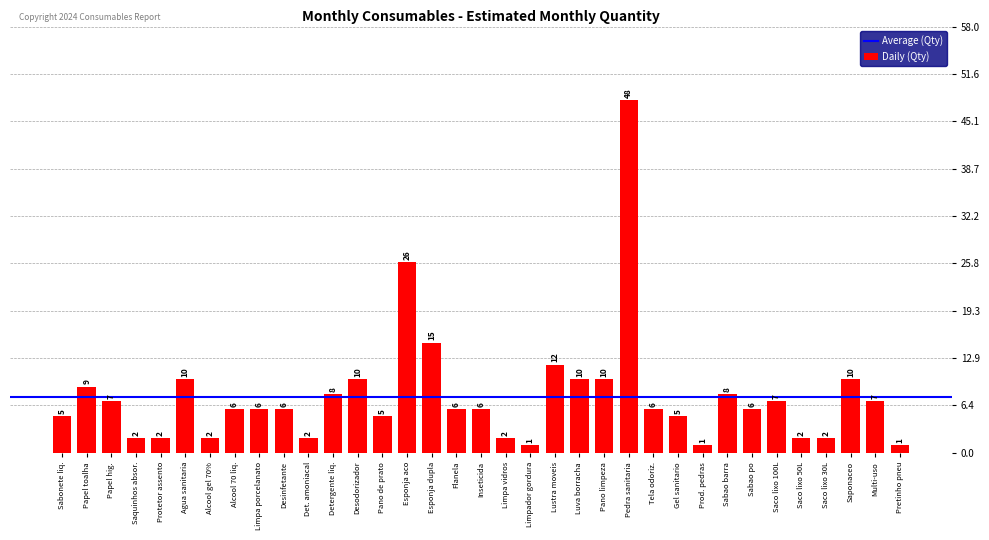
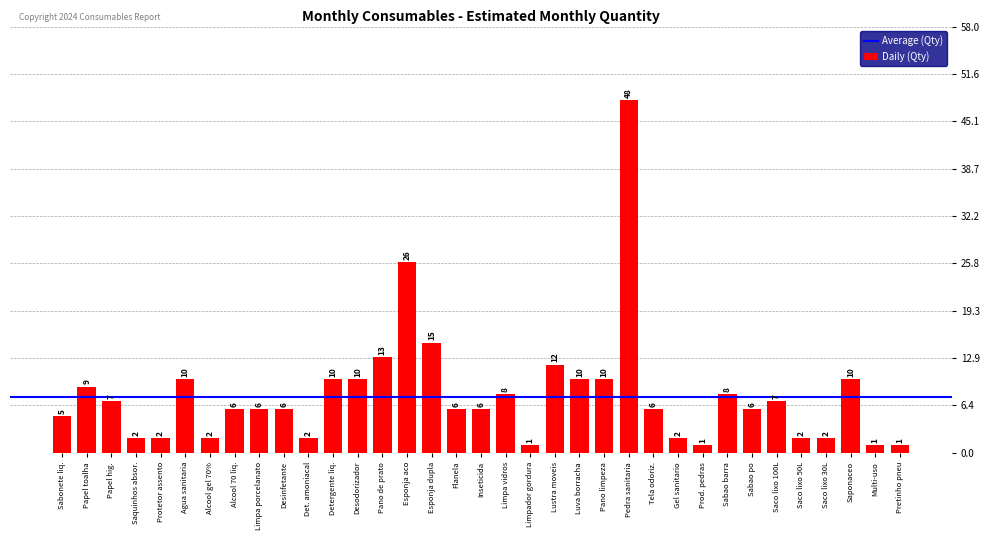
  {
    "Sabonete liq.": 5,
    "Papel toalha": 9,
    "Papel hig.": 7,
    "Saquinhos absor.": 2,
    "Protetor assento": 2,
    "Agua sanitaria": 10,
    "Alcool gel 70%": 2,
    "Alcool 70 liq.": 6,
    "Limpa porcelanato": 6,
    "Desinfetante": 6,
    "Det. amoniacal": 2,
-   "Detergente liq.": 8,
+   "Detergente liq.": 10,
    "Desodorizador": 10,
-   "Pano de prato": 5,
+   "Pano de prato": 13,
    "Esponja aco": 26,
    "Esponja dupla": 15,
    "Flanela": 6,
    "Inseticida": 6,
-   "Limpa vidros": 2,
+   "Limpa vidros": 8,
    "Limpador gordura": 1,
    "Lustra moveis": 12,
    "Luva borracha": 10,
    "Pano limpeza": 10,
    "Pedra sanitaria": 48,
    "Tela odoriz.": 6,
-   "Gel sanitario": 5,
+   "Gel sanitario": 2,
    "Prod. pedras": 1,
    "Sabao barra": 8,
    "Sabao po": 6,
    "Saco lixo 100L": 7,
    "Saco lixo 50L": 2,
    "Saco lixo 30L": 2,
    "Saponaceo": 10,
-   "Multi-uso": 7,
+   "Multi-uso": 1,
    "Pretinho pneu": 1
  }
